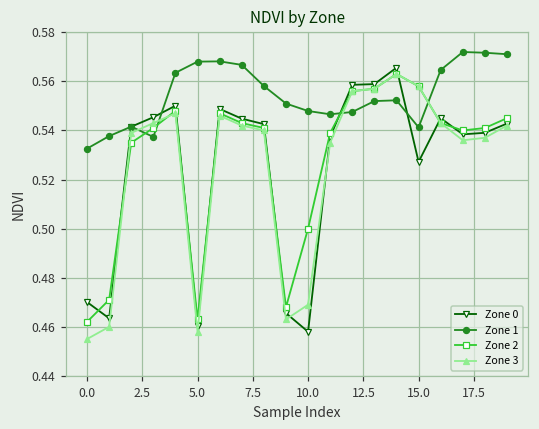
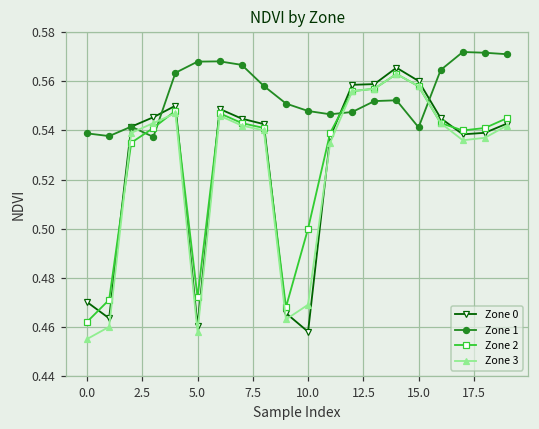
  {
    "Zone 0": {
      "0.0": 0.470,
      "5.0": 0.460,
      "10.0": 0.458,
-     "15.0": 0.527
+     "15.0": 0.560
    },
    "Zone 1": {
-     "0.0": 0.533,
+     "0.0": 0.539,
      "5.0": 0.568,
      "10.0": 0.548,
      "15.0": 0.541
    },
    "Zone 2": {
      "0.0": 0.462,
-     "5.0": 0.463,
+     "5.0": 0.472,
      "10.0": 0.500
    },
    "Zone 3": {
      "0.0": 0.455,
      "5.0": 0.458,
      "10.0": 0.469
    }
  }
